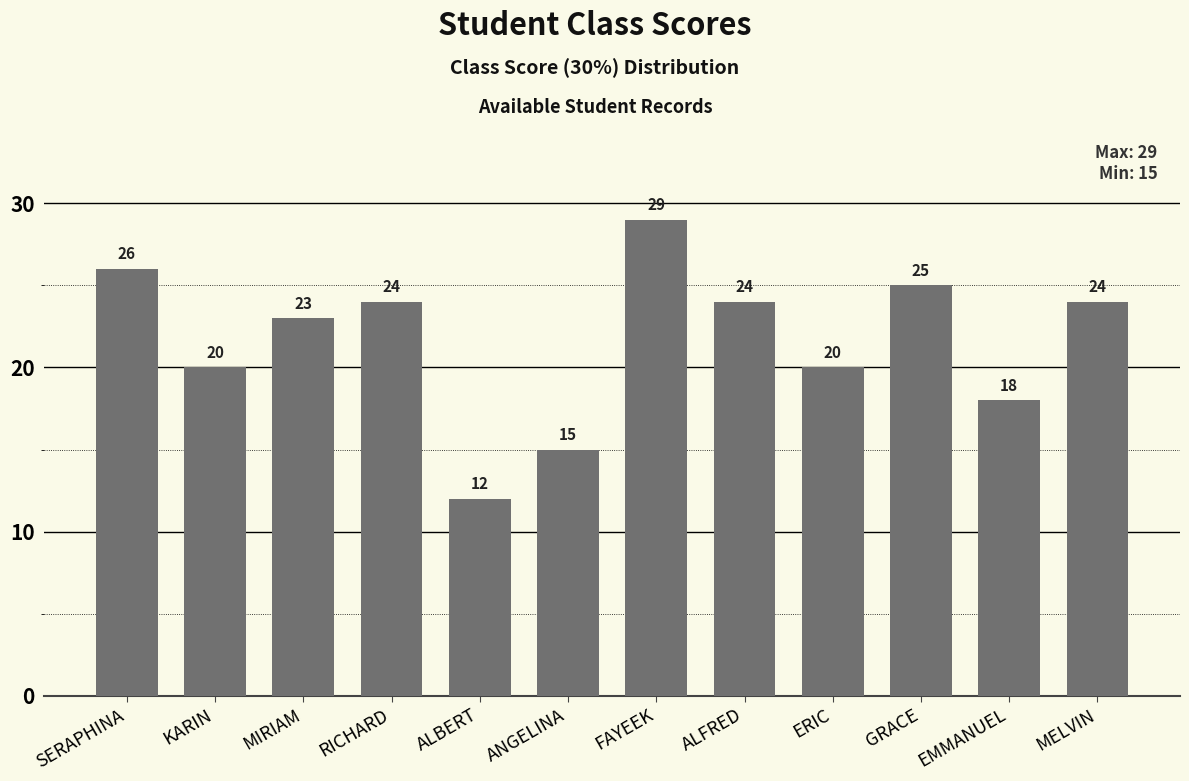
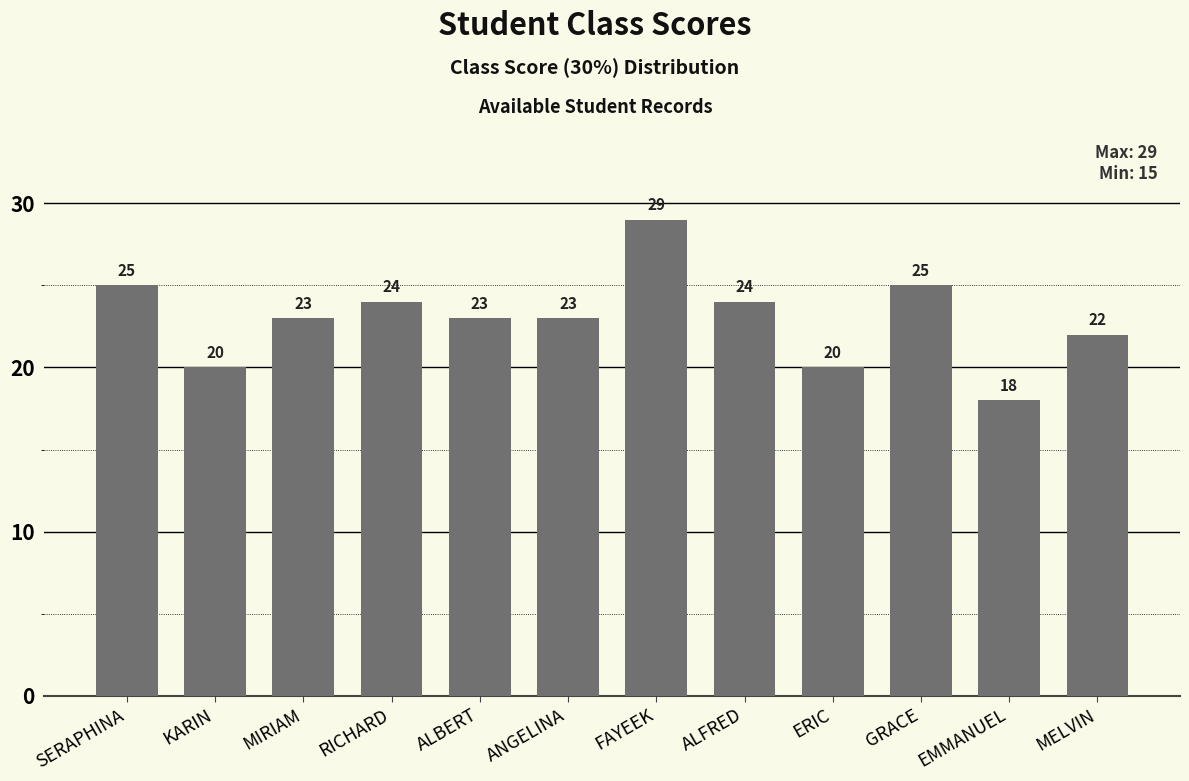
  {
-   "SERAPHINA": 26,
+   "SERAPHINA": 25,
    "KARIN": 20,
    "MIRIAM": 23,
    "RICHARD": 24,
-   "ALBERT": 12,
-   "ANGELINA": 15,
+   "ALBERT": 23,
+   "ANGELINA": 23,
    "FAYEEK": 29,
    "ALFRED": 24,
    "ERIC": 20,
    "GRACE": 25,
    "EMMANUEL": 18,
-   "MELVIN": 24
+   "MELVIN": 22
  }
